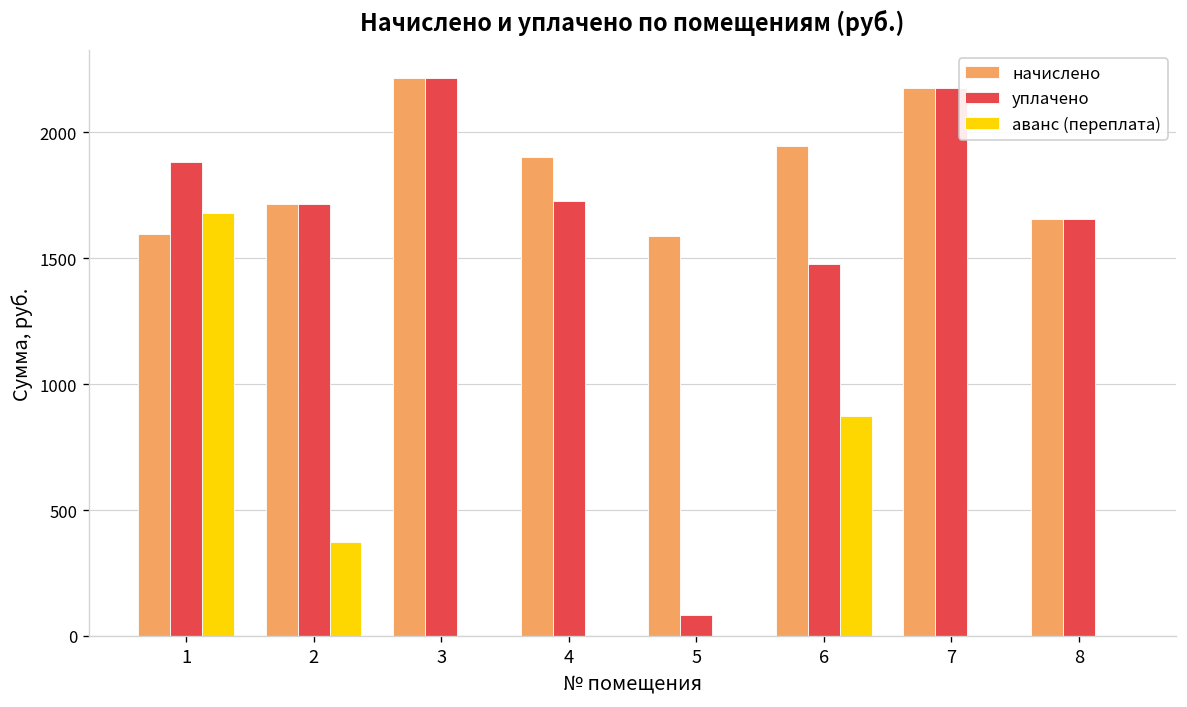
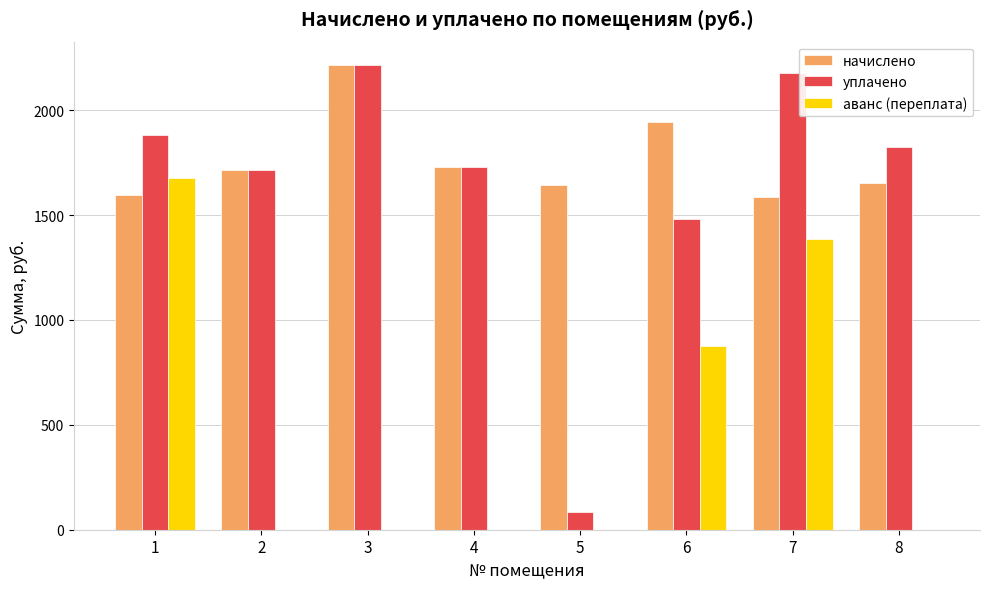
  {
    "начислено": {
      "1": 1590,
      "2": 1720,
      "3": 2220,
-     "4": 1900,
-     "5": 1590,
+     "4": 1730,
+     "5": 1640,
      "6": 1940,
-     "7": 2180,
+     "7": 1580,
      "8": 1650
    },
    "уплачено": {
      "1": 1880,
      "2": 1720,
      "3": 2220,
      "4": 1730,
      "5": 80,
      "6": 1480,
      "7": 2180,
-     "8": 1650
+     "8": 1820
    },
    "аванс (переплата)": {
      "1": 1680,
-     "2": 370,
+     "2": 0,
      "3": 0,
      "4": 0,
      "5": 0,
      "6": 870,
-     "7": 0,
+     "7": 1380,
      "8": 0
    }
  }
